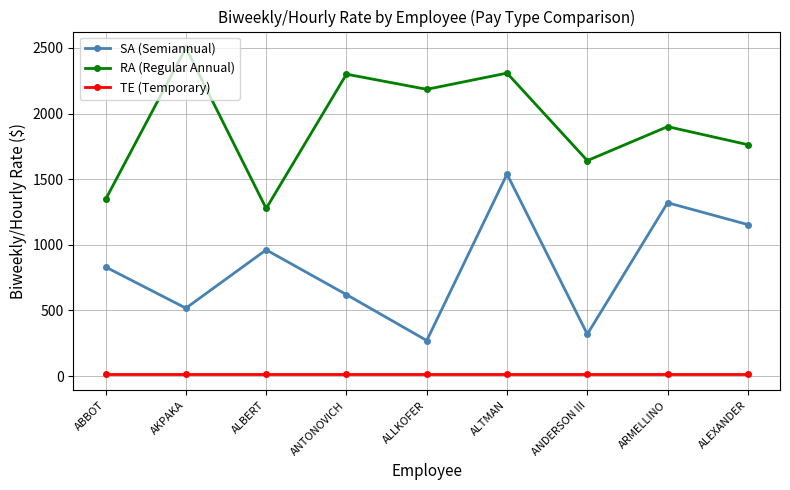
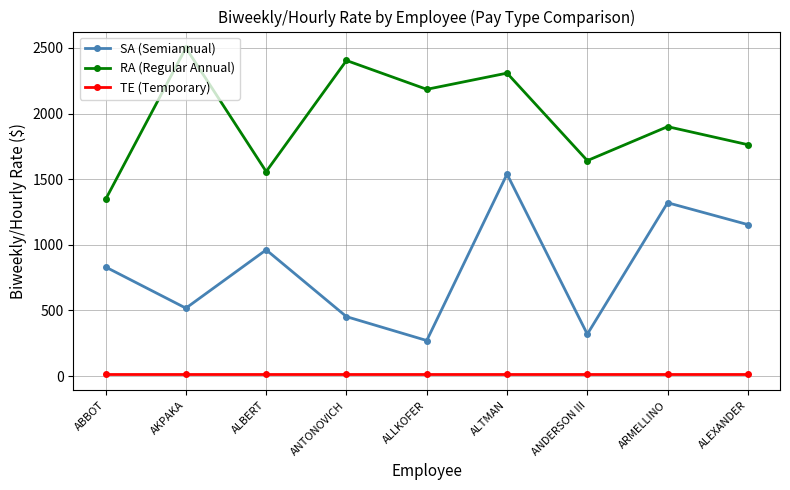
  {
    "SA (Semiannual)": {
      "ABBOT": 830,
      "AKPAKA": 520,
      "ALBERT": 960,
-     "ANTONOVICH": 620,
+     "ANTONOVICH": 450,
      "ALLKOFER": 270,
      "ALTMAN": 1540,
      "ANDERSON III": 320,
      "ARMELLINO": 1320,
      "ALEXANDER": 1150
    },
    "RA (Regular Annual)": {
      "ABBOT": 1350,
-     "ALBERT": 1280,
-     "ANTONOVICH": 2300,
+     "ALBERT": 1560,
+     "ANTONOVICH": 2400,
      "ALLKOFER": 2180,
      "ALTMAN": 2310,
      "ANDERSON III": 1640,
      "ARMELLINO": 1900,
      "ALEXANDER": 1760
    },
    "TE (Temporary)": {
      "ABBOT": 20,
      "AKPAKA": 20,
      "ALBERT": 20,
      "ANTONOVICH": 20,
      "ALLKOFER": 20,
      "ALTMAN": 20,
      "ANDERSON III": 20,
      "ARMELLINO": 20,
      "ALEXANDER": 20
    }
  }
